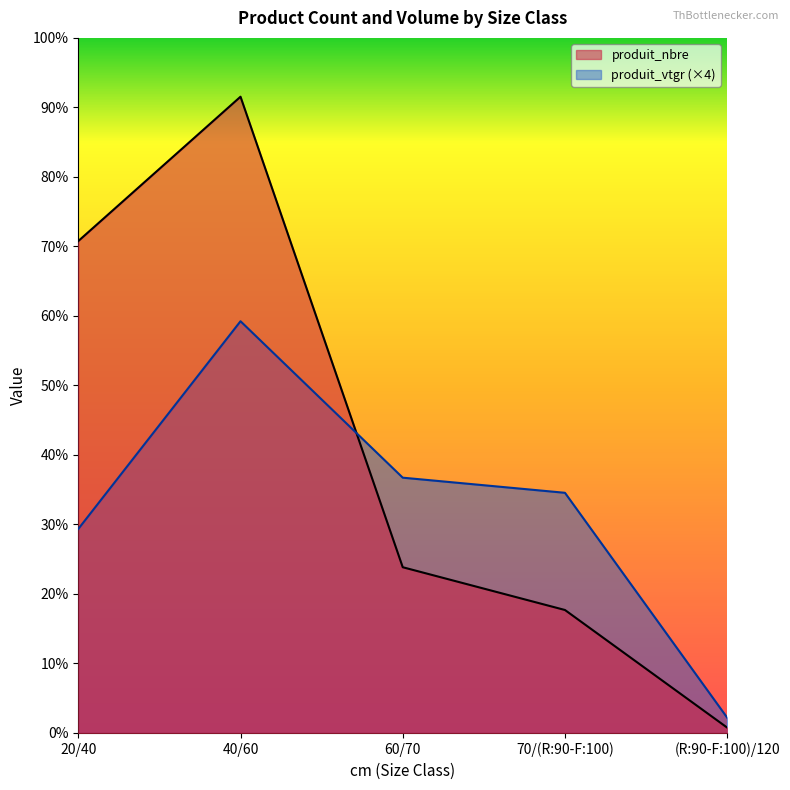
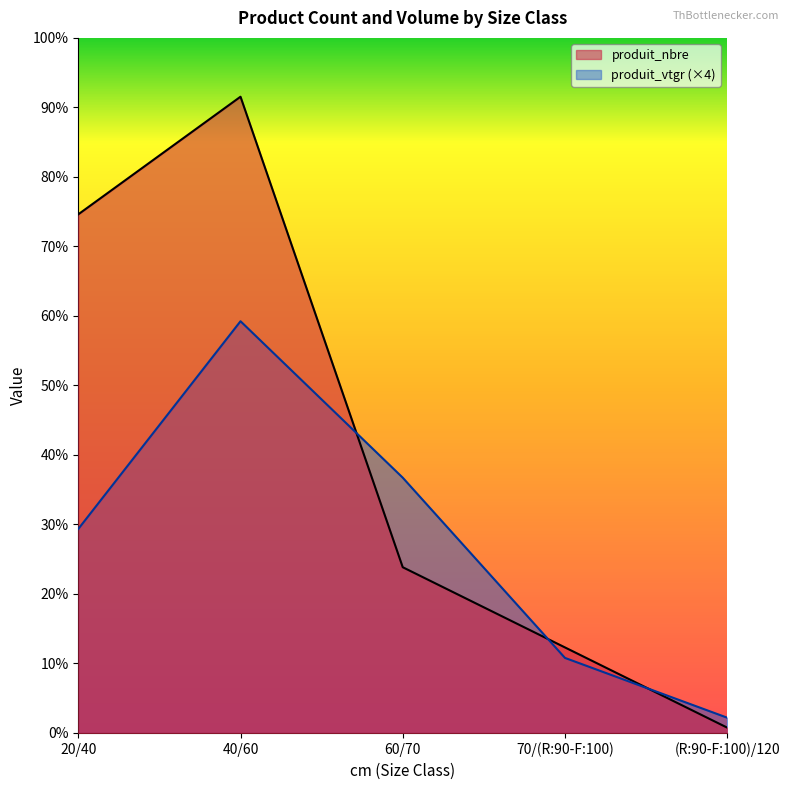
  {
    "produit_nbre": {
-     "20/40": "71%",
+     "20/40": "75%",
      "40/60": "92%",
      "60/70": "24%",
-     "70/(R:90-F:100)": "18%",
+     "70/(R:90-F:100)": "12%",
      "(R:90-F:100)/120": "1%"
    },
    "produit_vtgr (×4)": {
      "20/40": "29%",
      "40/60": "59%",
      "60/70": "37%",
-     "70/(R:90-F:100)": "35%",
+     "70/(R:90-F:100)": "11%",
      "(R:90-F:100)/120": "2%"
    }
  }
